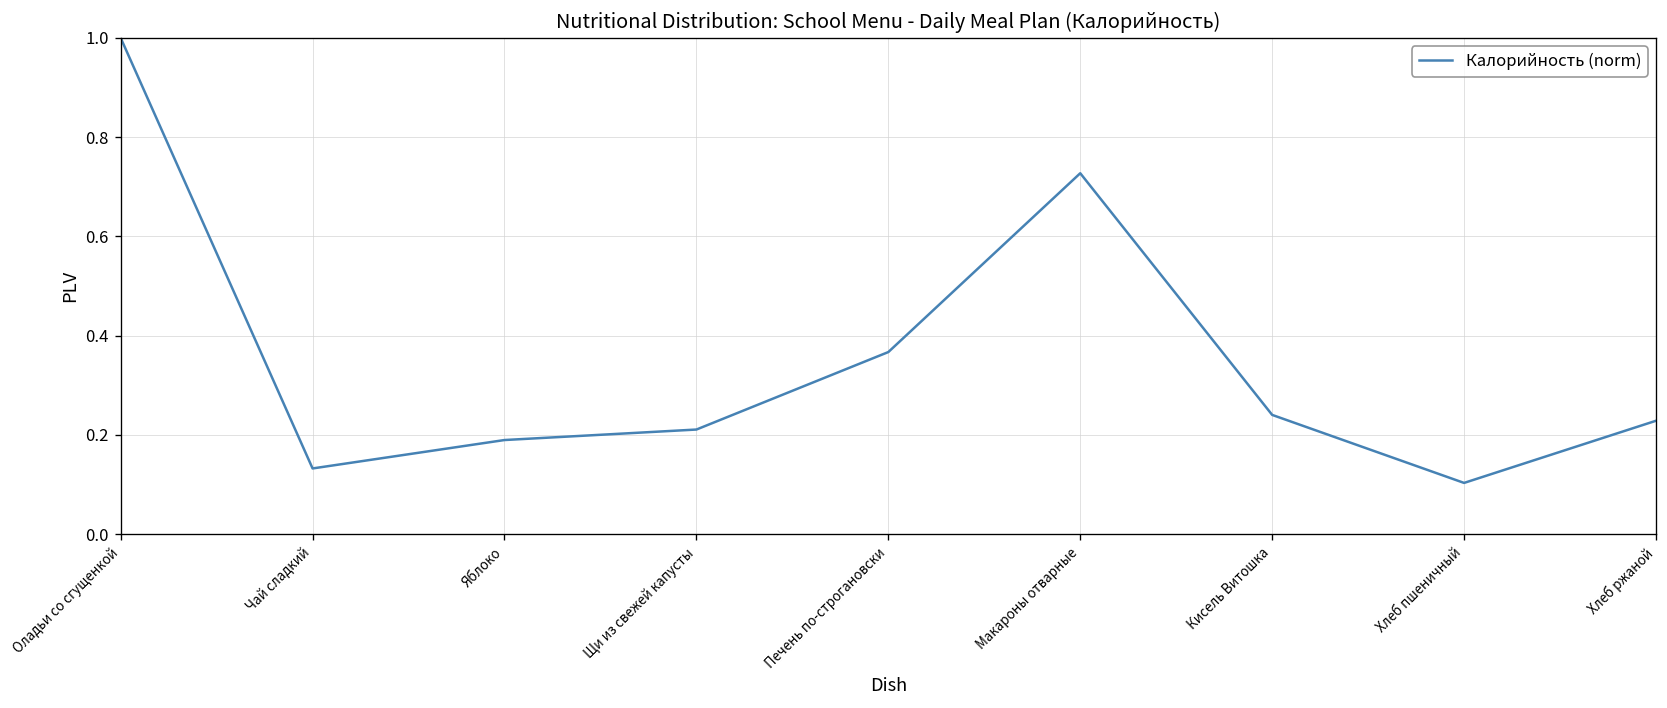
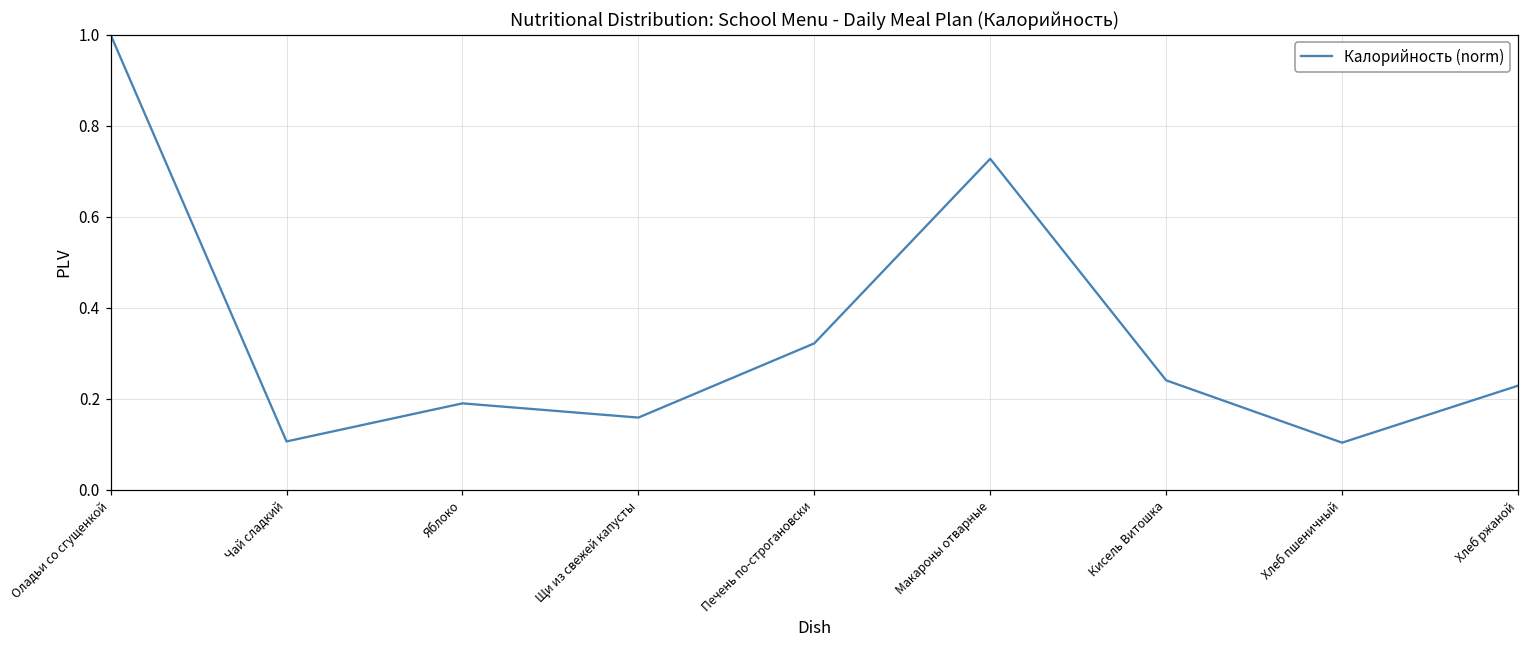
  {
    "Оладьи со сгущенкой": 1.00,
-   "Чай сладкий": 0.13,
+   "Чай сладкий": 0.11,
    "Яблоко": 0.19,
-   "Щи из свежей капусты": 0.21,
-   "Печень по-строгановски": 0.37,
+   "Щи из свежей капусты": 0.16,
+   "Печень по-строгановски": 0.32,
    "Макароны отварные": 0.73,
    "Кисель Витошка": 0.24,
    "Хлеб пшеничный": 0.10,
    "Хлеб ржаной": 0.23
  }
